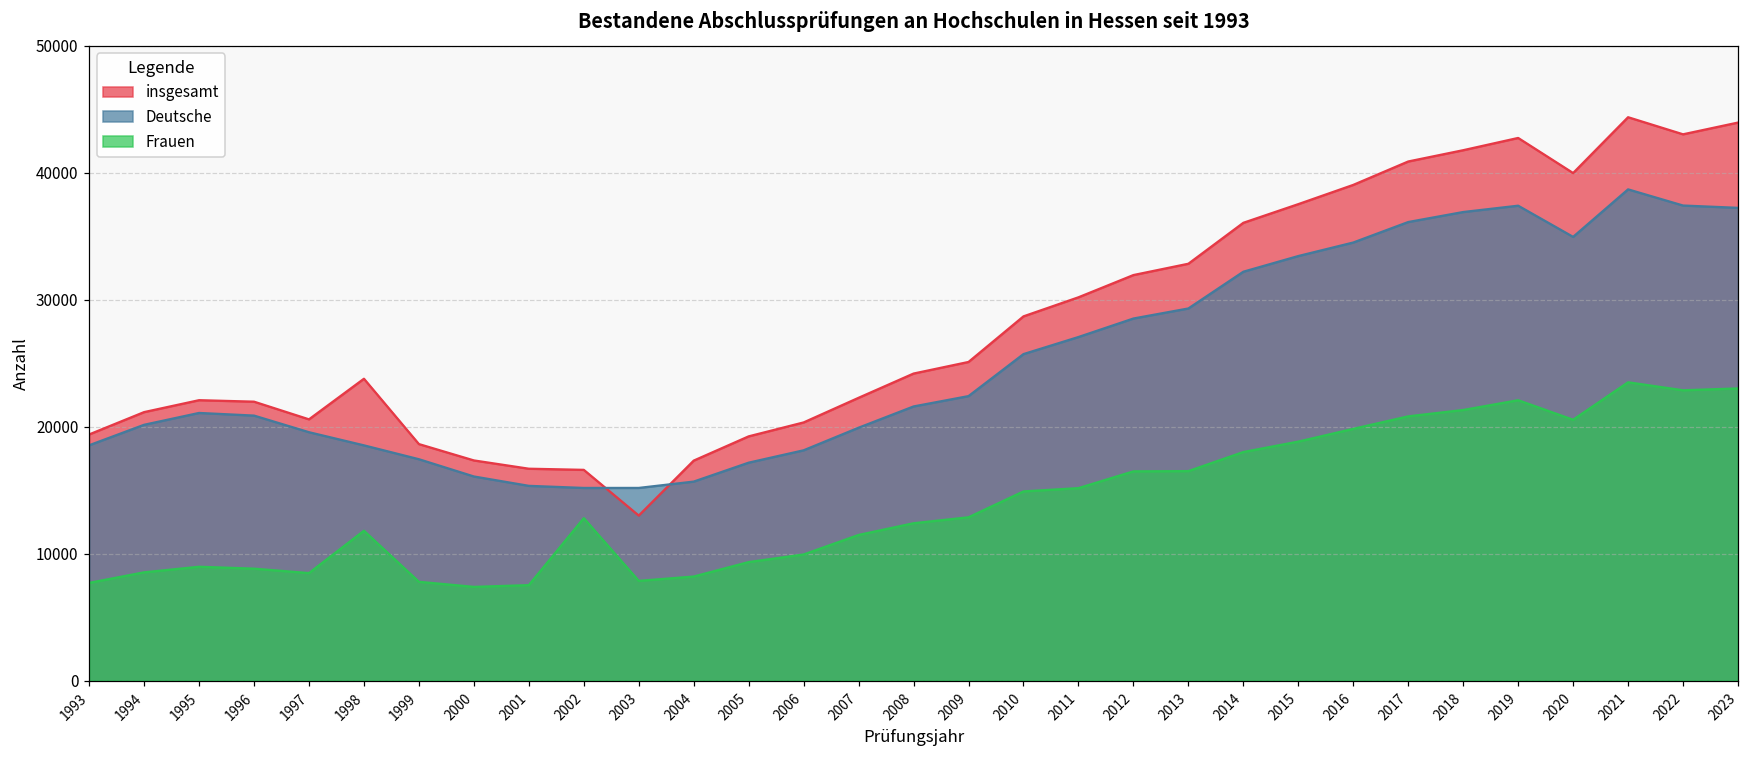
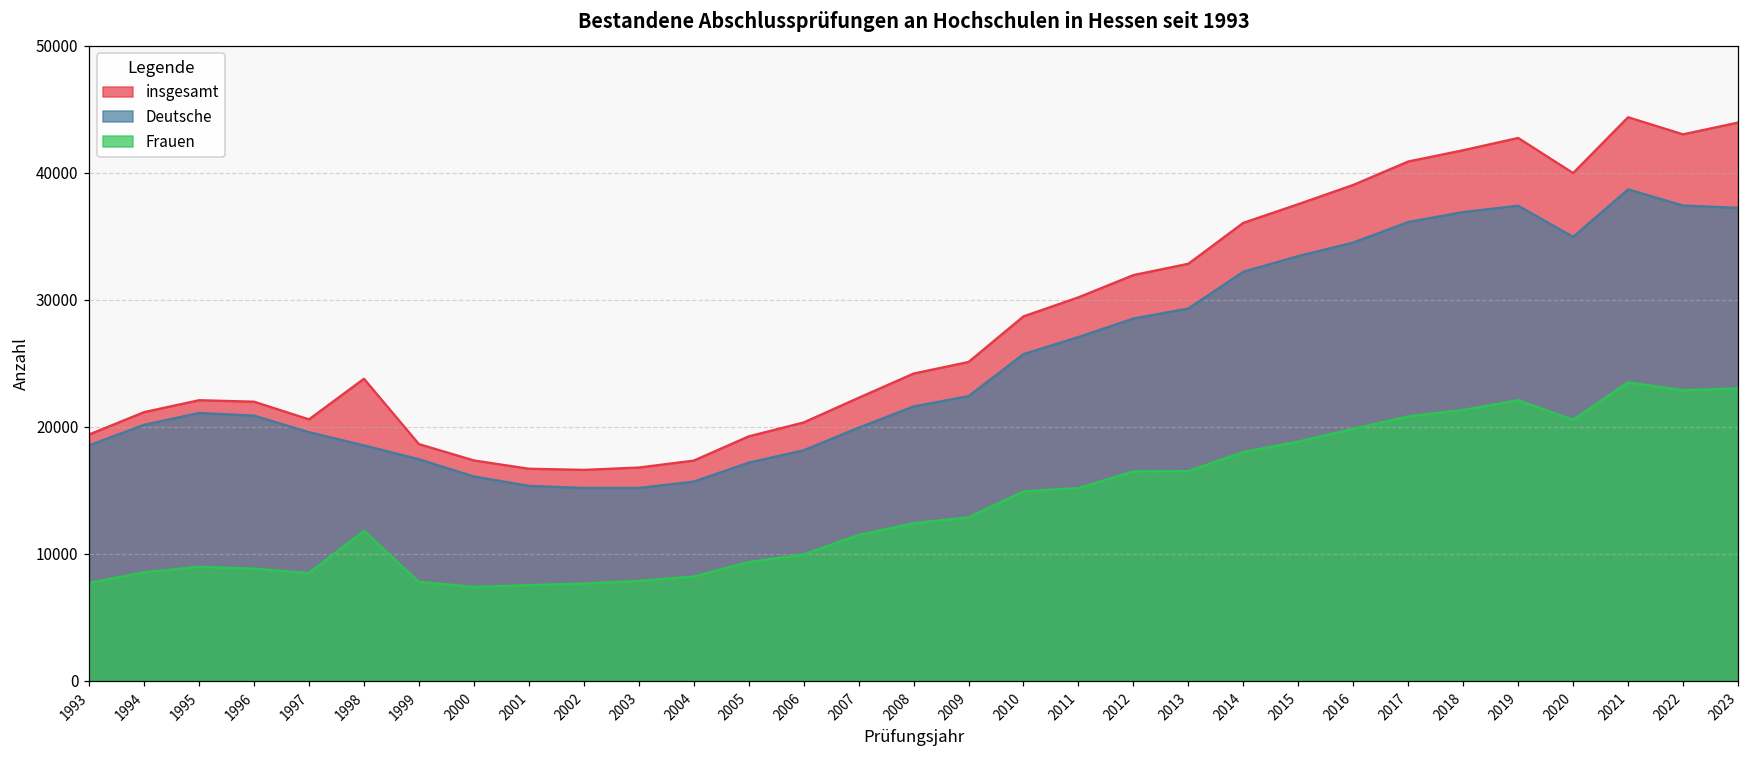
  {
    "insgesamt": {
      "1993": 19400,
      "1994": 21100,
      "1995": 22100,
      "1996": 22000,
      "1997": 20600,
      "1998": 23800,
      "1999": 18600,
      "2000": 17300,
      "2001": 16700,
      "2002": 16600,
-     "2003": 13000,
+     "2003": 16800,
      "2004": 17300,
      "2005": 19200,
      "2006": 20300,
      "2007": 22300,
      "2008": 24200,
      "2009": 25100,
      "2010": 28700,
      "2011": 30200,
      "2012": 31900,
      "2013": 32800,
      "2014": 36100,
      "2015": 37500,
      "2016": 39000,
      "2017": 40900,
      "2018": 41800,
      "2019": 42700,
      "2020": 40000,
      "2021": 44400,
      "2022": 43000,
      "2023": 44000
    },
    "Deutsche": {
      "1993": 18500,
      "1994": 20100,
      "1995": 21100,
      "1996": 20900,
      "1997": 19600,
      "1998": 18500,
      "1999": 17400,
      "2000": 16100,
      "2001": 15300,
      "2002": 15200,
      "2003": 15200,
      "2004": 15700,
      "2005": 17200,
      "2006": 18100,
      "2007": 19900,
      "2008": 21600,
      "2009": 22400,
      "2010": 25700,
      "2011": 27100,
      "2012": 28500,
      "2013": 29300,
      "2014": 32200,
      "2015": 33400,
      "2016": 34500,
      "2017": 36100,
      "2018": 36900,
      "2019": 37400,
      "2020": 35000,
      "2021": 38700,
      "2022": 37400,
      "2023": 37200
    },
    "Frauen": {
      "1993": 7700,
      "1994": 8500,
      "1995": 9000,
      "1996": 8800,
      "1997": 8500,
      "1998": 11800,
      "1999": 7800,
      "2000": 7400,
      "2001": 7500,
-     "2002": 12800,
+     "2002": 7600,
      "2003": 7900,
      "2004": 8200,
      "2005": 9300,
      "2006": 9900,
      "2007": 11500,
      "2008": 12400,
      "2009": 12900,
      "2010": 14900,
      "2011": 15200,
      "2012": 16500,
      "2013": 16500,
      "2014": 18000,
      "2015": 18800,
      "2016": 19800,
      "2017": 20800,
      "2018": 21300,
      "2019": 22100,
      "2020": 20500,
      "2021": 23500,
      "2022": 22900,
      "2023": 23000
    }
  }
